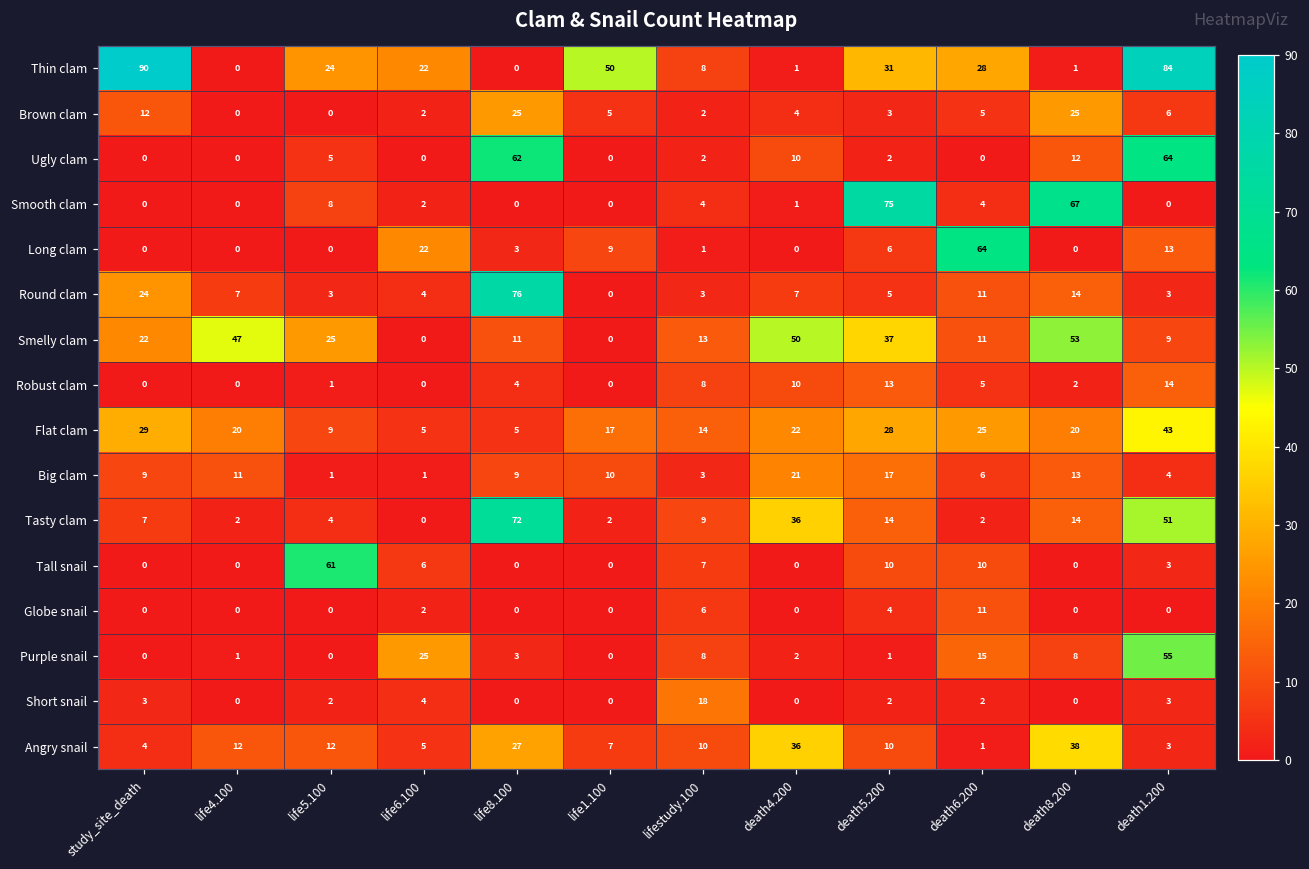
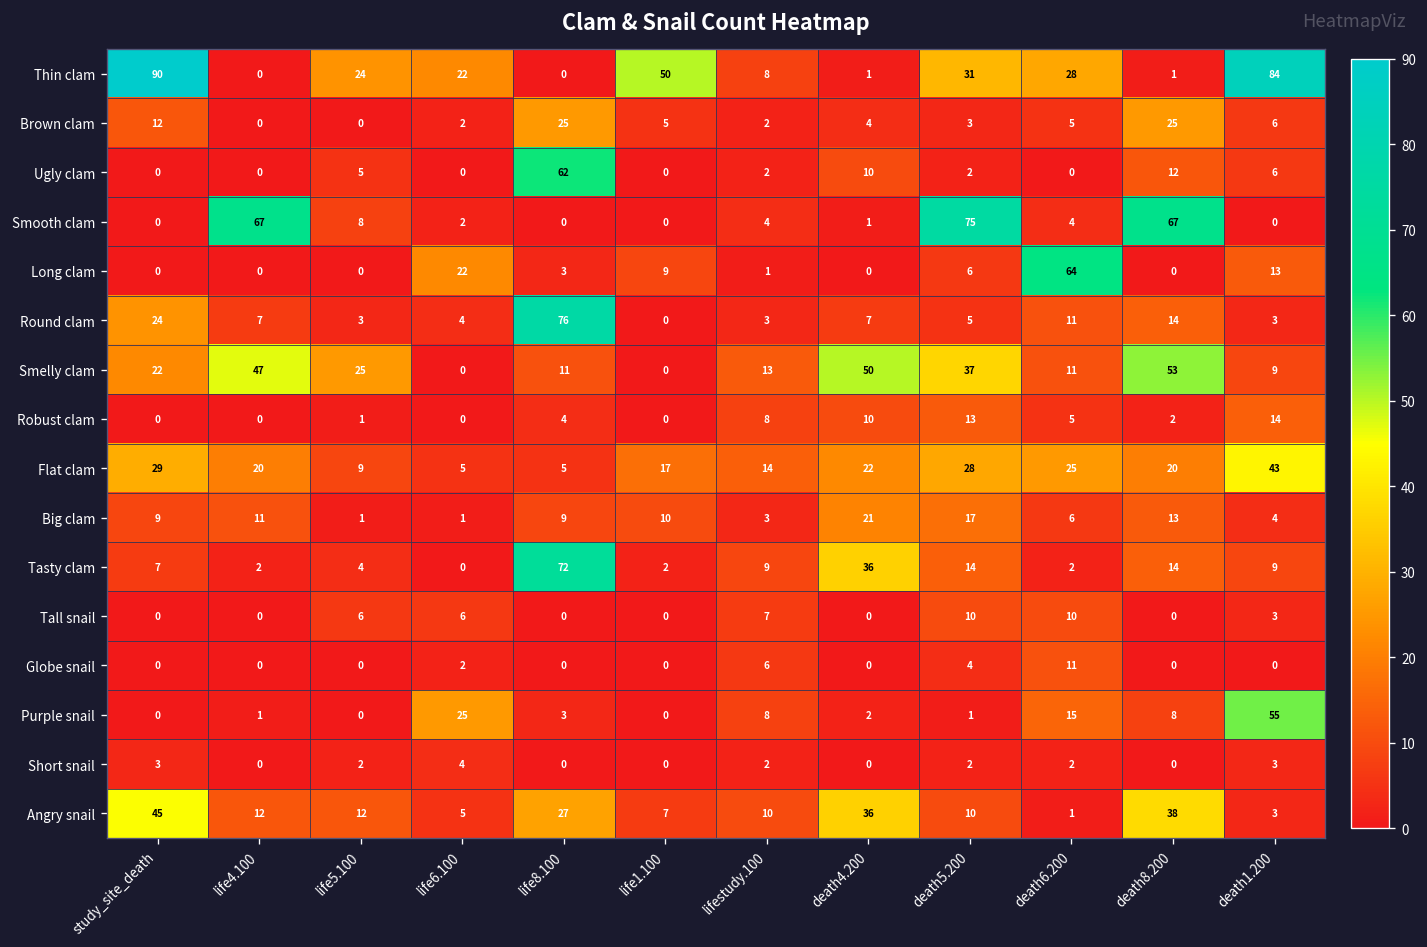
  {
    "Thin clam": {
      "study_site_death": 90,
      "life4.100": 0,
      "life5.100": 24,
      "life6.100": 22,
      "life8.100": 0,
      "life1.100": 50,
      "lifestudy.100": 8,
      "death4.200": 1,
      "death5.200": 31,
      "death6.200": 28,
      "death8.200": 1,
      "death1.200": 84
    },
    "Brown clam": {
      "study_site_death": 12,
      "life4.100": 0,
      "life5.100": 0,
      "life6.100": 2,
      "life8.100": 25,
      "life1.100": 5,
      "lifestudy.100": 2,
      "death4.200": 4,
      "death5.200": 3,
      "death6.200": 5,
      "death8.200": 25,
      "death1.200": 6
    },
    "Ugly clam": {
      "study_site_death": 0,
      "life4.100": 0,
      "life5.100": 5,
      "life6.100": 0,
      "life8.100": 62,
      "life1.100": 0,
      "lifestudy.100": 2,
      "death4.200": 10,
      "death5.200": 2,
      "death6.200": 0,
      "death8.200": 12,
-     "death1.200": 64
+     "death1.200": 6
    },
    "Smooth clam": {
      "study_site_death": 0,
-     "life4.100": 0,
+     "life4.100": 67,
      "life5.100": 8,
      "life6.100": 2,
      "life8.100": 0,
      "life1.100": 0,
      "lifestudy.100": 4,
      "death4.200": 1,
      "death5.200": 75,
      "death6.200": 4,
      "death8.200": 67,
      "death1.200": 0
    },
    "Long clam": {
      "study_site_death": 0,
      "life4.100": 0,
      "life5.100": 0,
      "life6.100": 22,
      "life8.100": 3,
      "life1.100": 9,
      "lifestudy.100": 1,
      "death4.200": 0,
      "death5.200": 6,
      "death6.200": 64,
      "death8.200": 0,
      "death1.200": 13
    },
    "Round clam": {
      "study_site_death": 24,
      "life4.100": 7,
      "life5.100": 3,
      "life6.100": 4,
      "life8.100": 76,
      "life1.100": 0,
      "lifestudy.100": 3,
      "death4.200": 7,
      "death5.200": 5,
      "death6.200": 11,
      "death8.200": 14,
      "death1.200": 3
    },
    "Smelly clam": {
      "study_site_death": 22,
      "life4.100": 47,
      "life5.100": 25,
      "life6.100": 0,
      "life8.100": 11,
      "life1.100": 0,
      "lifestudy.100": 13,
      "death4.200": 50,
      "death5.200": 37,
      "death6.200": 11,
      "death8.200": 53,
      "death1.200": 9
    },
    "Robust clam": {
      "study_site_death": 0,
      "life4.100": 0,
      "life5.100": 1,
      "life6.100": 0,
      "life8.100": 4,
      "life1.100": 0,
      "lifestudy.100": 8,
      "death4.200": 10,
      "death5.200": 13,
      "death6.200": 5,
      "death8.200": 2,
      "death1.200": 14
    },
    "Flat clam": {
      "study_site_death": 29,
      "life4.100": 20,
      "life5.100": 9,
      "life6.100": 5,
      "life8.100": 5,
      "life1.100": 17,
      "lifestudy.100": 14,
      "death4.200": 22,
      "death5.200": 28,
      "death6.200": 25,
      "death8.200": 20,
      "death1.200": 43
    },
    "Big clam": {
      "study_site_death": 9,
      "life4.100": 11,
      "life5.100": 1,
      "life6.100": 1,
      "life8.100": 9,
      "life1.100": 10,
      "lifestudy.100": 3,
      "death4.200": 21,
      "death5.200": 17,
      "death6.200": 6,
      "death8.200": 13,
      "death1.200": 4
    },
    "Tasty clam": {
      "study_site_death": 7,
      "life4.100": 2,
      "life5.100": 4,
      "life6.100": 0,
      "life8.100": 72,
      "life1.100": 2,
      "lifestudy.100": 9,
      "death4.200": 36,
      "death5.200": 14,
      "death6.200": 2,
      "death8.200": 14,
-     "death1.200": 51
+     "death1.200": 9
    },
    "Tall snail": {
      "study_site_death": 0,
      "life4.100": 0,
-     "life5.100": 61,
+     "life5.100": 6,
      "life6.100": 6,
      "life8.100": 0,
      "life1.100": 0,
      "lifestudy.100": 7,
      "death4.200": 0,
      "death5.200": 10,
      "death6.200": 10,
      "death8.200": 0,
      "death1.200": 3
    },
    "Globe snail": {
      "study_site_death": 0,
      "life4.100": 0,
      "life5.100": 0,
      "life6.100": 2,
      "life8.100": 0,
      "life1.100": 0,
      "lifestudy.100": 6,
      "death4.200": 0,
      "death5.200": 4,
      "death6.200": 11,
      "death8.200": 0,
      "death1.200": 0
    },
    "Purple snail": {
      "study_site_death": 0,
      "life4.100": 1,
      "life5.100": 0,
      "life6.100": 25,
      "life8.100": 3,
      "life1.100": 0,
      "lifestudy.100": 8,
      "death4.200": 2,
      "death5.200": 1,
      "death6.200": 15,
      "death8.200": 8,
      "death1.200": 55
    },
    "Short snail": {
      "study_site_death": 3,
      "life4.100": 0,
      "life5.100": 2,
      "life6.100": 4,
      "life8.100": 0,
      "life1.100": 0,
-     "lifestudy.100": 18,
+     "lifestudy.100": 2,
      "death4.200": 0,
      "death5.200": 2,
      "death6.200": 2,
      "death8.200": 0,
      "death1.200": 3
    },
    "Angry snail": {
-     "study_site_death": 4,
+     "study_site_death": 45,
      "life4.100": 12,
      "life5.100": 12,
      "life6.100": 5,
      "life8.100": 27,
      "life1.100": 7,
      "lifestudy.100": 10,
      "death4.200": 36,
      "death5.200": 10,
      "death6.200": 1,
      "death8.200": 38,
      "death1.200": 3
    }
  }
